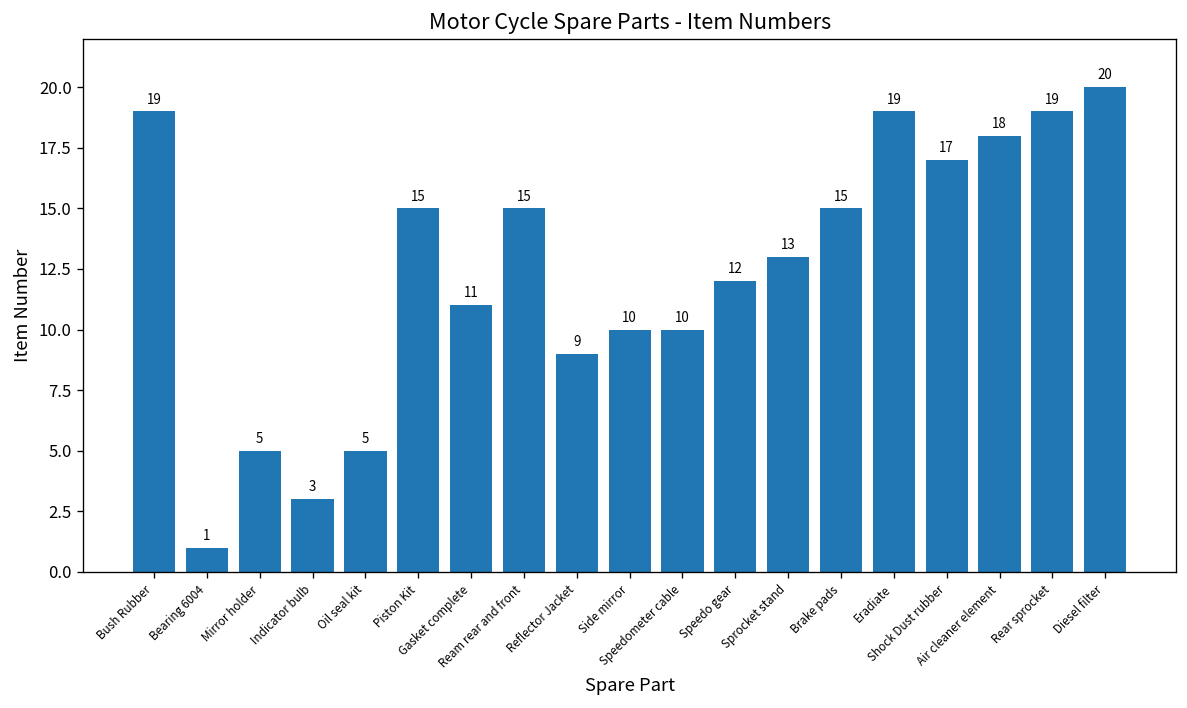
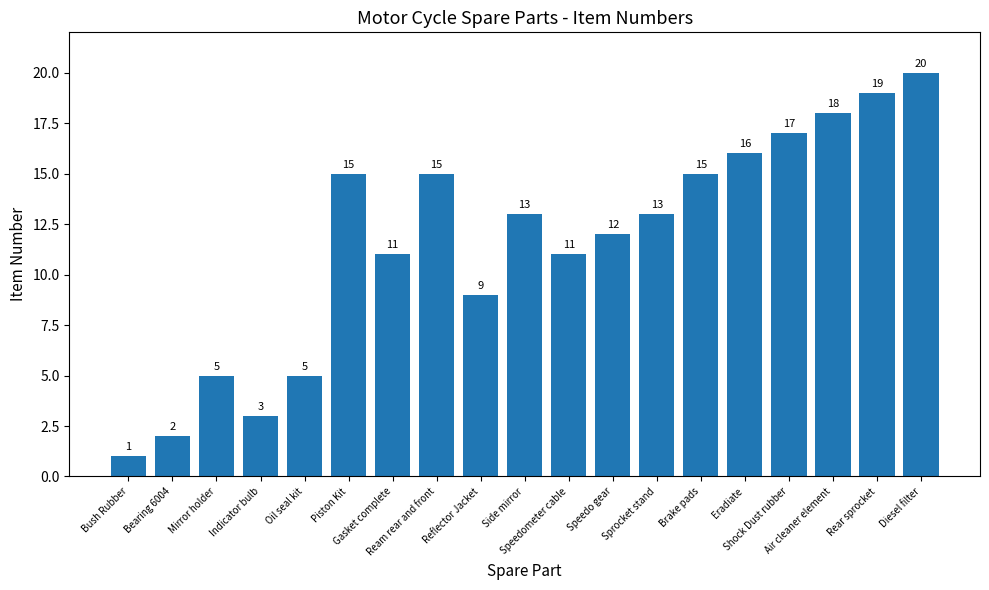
  {
-   "Bush Rubber": 19,
-   "Bearing 6004": 1,
+   "Bush Rubber": 1,
+   "Bearing 6004": 2,
    "Mirror holder": 5,
    "Indicator bulb": 3,
    "Oil seal kit": 5,
    "Piston Kit": 15,
    "Gasket complete": 11,
    "Ream rear and front": 15,
    "Reflector Jacket": 9,
-   "Side mirror": 10,
-   "Speedometer cable": 10,
+   "Side mirror": 13,
+   "Speedometer cable": 11,
    "Speedo gear": 12,
    "Sprocket stand": 13,
    "Brake pads": 15,
-   "Eradiate": 19,
+   "Eradiate": 16,
    "Shock Dust rubber": 17,
    "Air cleaner element": 18,
    "Rear sprocket": 19,
    "Diesel filter": 20
  }
